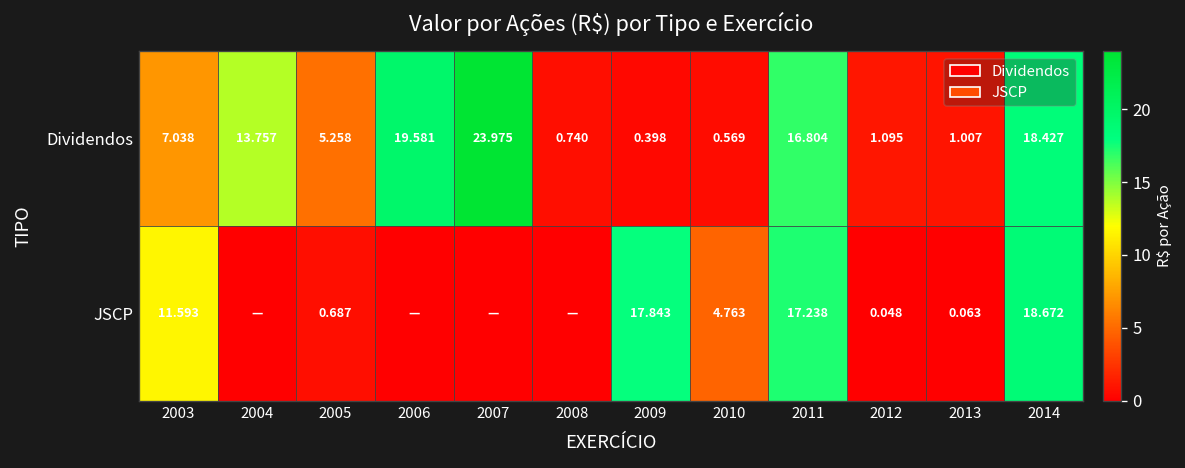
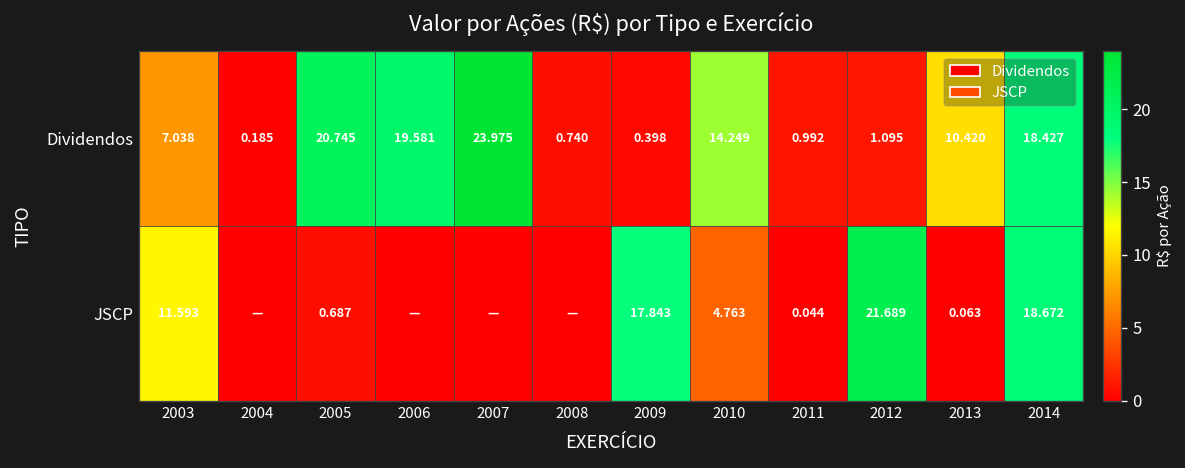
  {
    "Dividendos": {
      "2003": 7.038,
-     "2004": 13.757,
-     "2005": 5.258,
+     "2004": 0.185,
+     "2005": 20.745,
      "2006": 19.581,
      "2007": 23.975,
      "2008": 0.740,
      "2009": 0.398,
-     "2010": 0.569,
-     "2011": 16.804,
+     "2010": 14.249,
+     "2011": 0.992,
      "2012": 1.095,
-     "2013": 1.007,
+     "2013": 10.420,
      "2014": 18.427
    },
    "JSCP": {
      "2003": 11.593,
      "2005": 0.687,
      "2009": 17.843,
      "2010": 4.763,
-     "2011": 17.238,
-     "2012": 0.048,
+     "2011": 0.044,
+     "2012": 21.689,
      "2013": 0.063,
      "2014": 18.672
    }
  }
